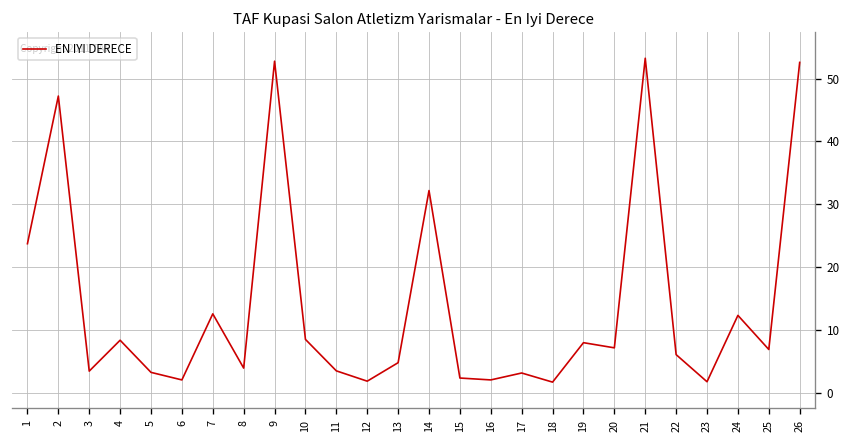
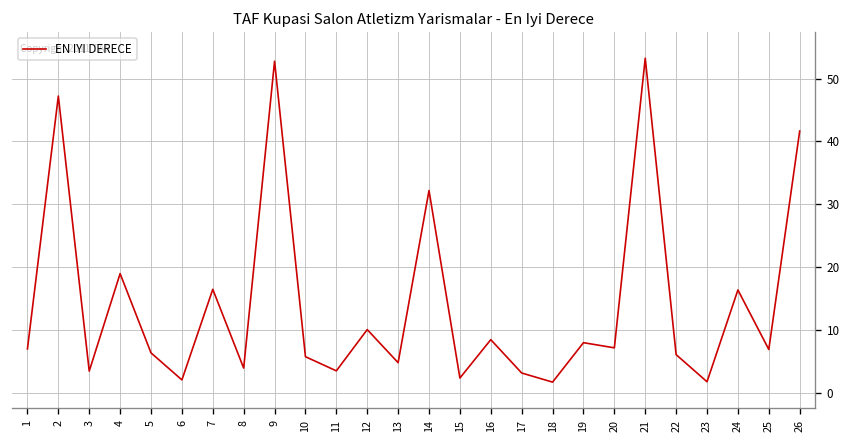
  {
-   "1": 24,
+   "1": 7,
    "2": 47,
    "3": 4,
-   "4": 8,
-   "5": 3,
+   "4": 19,
+   "5": 6,
    "6": 2,
-   "7": 13,
+   "7": 17,
    "8": 4,
    "9": 53,
-   "10": 9,
+   "10": 6,
    "11": 4,
-   "12": 2,
+   "12": 10,
    "13": 5,
    "14": 32,
    "15": 2,
-   "16": 2,
+   "16": 9,
    "17": 3,
    "18": 2,
    "19": 8,
    "20": 7,
    "21": 53,
    "22": 6,
    "23": 2,
-   "24": 12,
+   "24": 16,
    "25": 7,
-   "26": 53
+   "26": 42
  }
